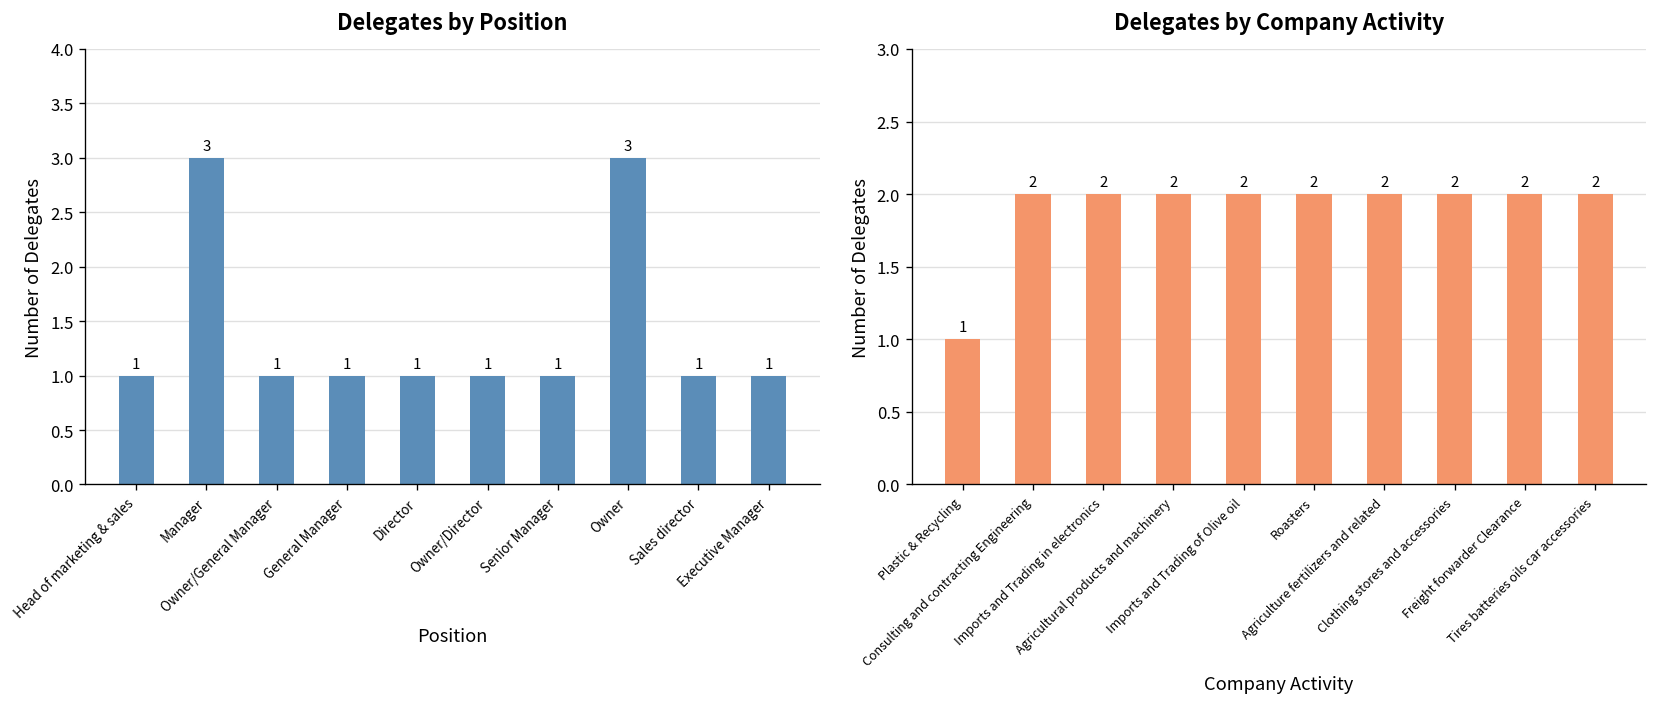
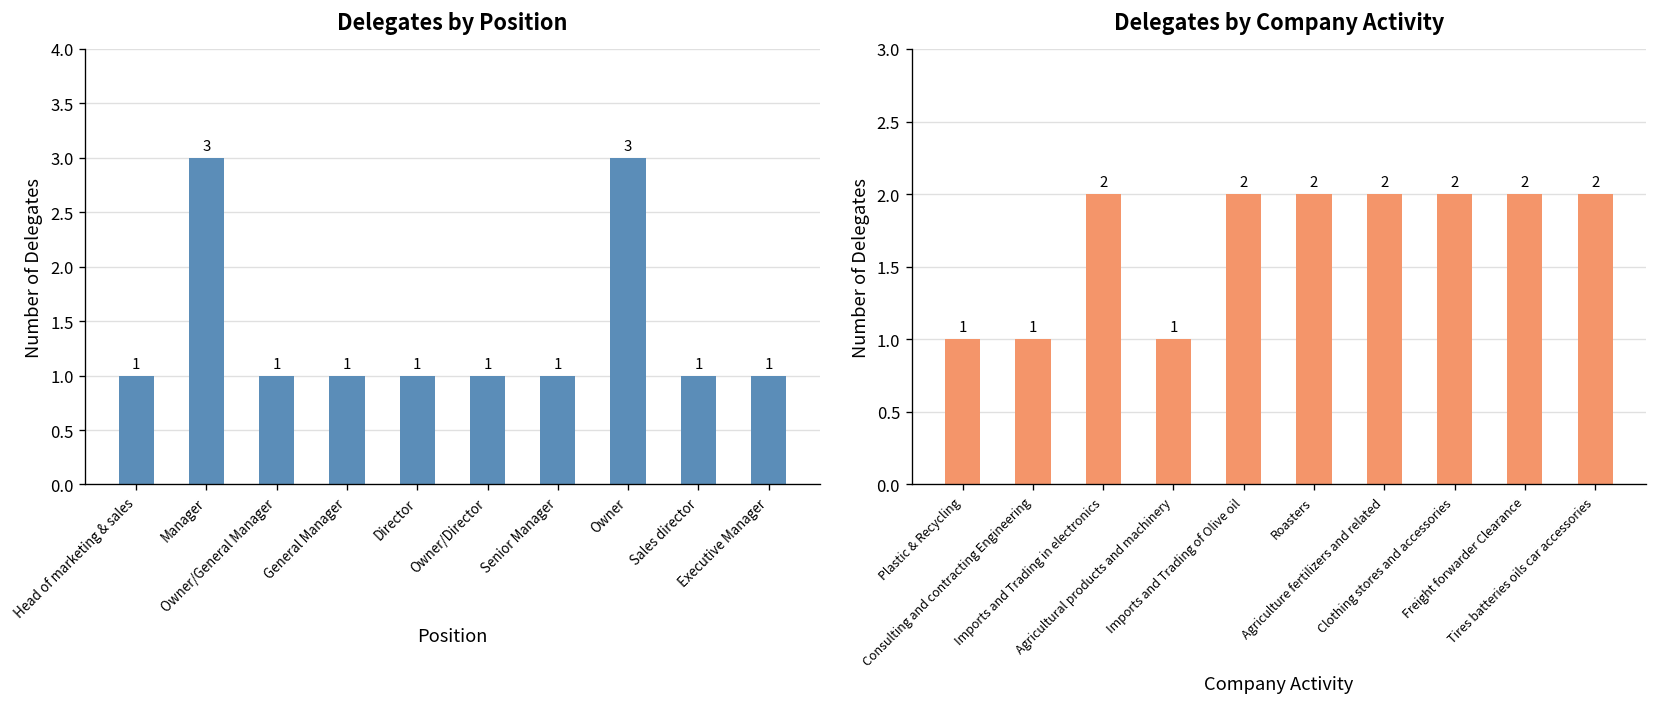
  {
    "Delegates by Position": {
      "Head of marketing & sales": 1,
      "Manager": 3,
      "Owner/General Manager": 1,
      "General Manager": 1,
      "Director": 1,
      "Owner/Director": 1,
      "Senior Manager": 1,
      "Owner": 3,
      "Sales director": 1,
      "Executive Manager": 1
    },
    "Delegates by Company Activity": {
      "Plastic & Recycling": 1,
-     "Consulting and contracting Engineering": 2,
+     "Consulting and contracting Engineering": 1,
      "Imports and Trading in electronics": 2,
-     "Agricultural products and machinery": 2,
+     "Agricultural products and machinery": 1,
      "Imports and Trading of Olive oil": 2,
      "Roasters": 2,
      "Agriculture fertilizers and related": 2,
      "Clothing stores and accessories": 2,
      "Freight forwarder Clearance": 2,
      "Tires batteries oils car accessories": 2
    }
  }
